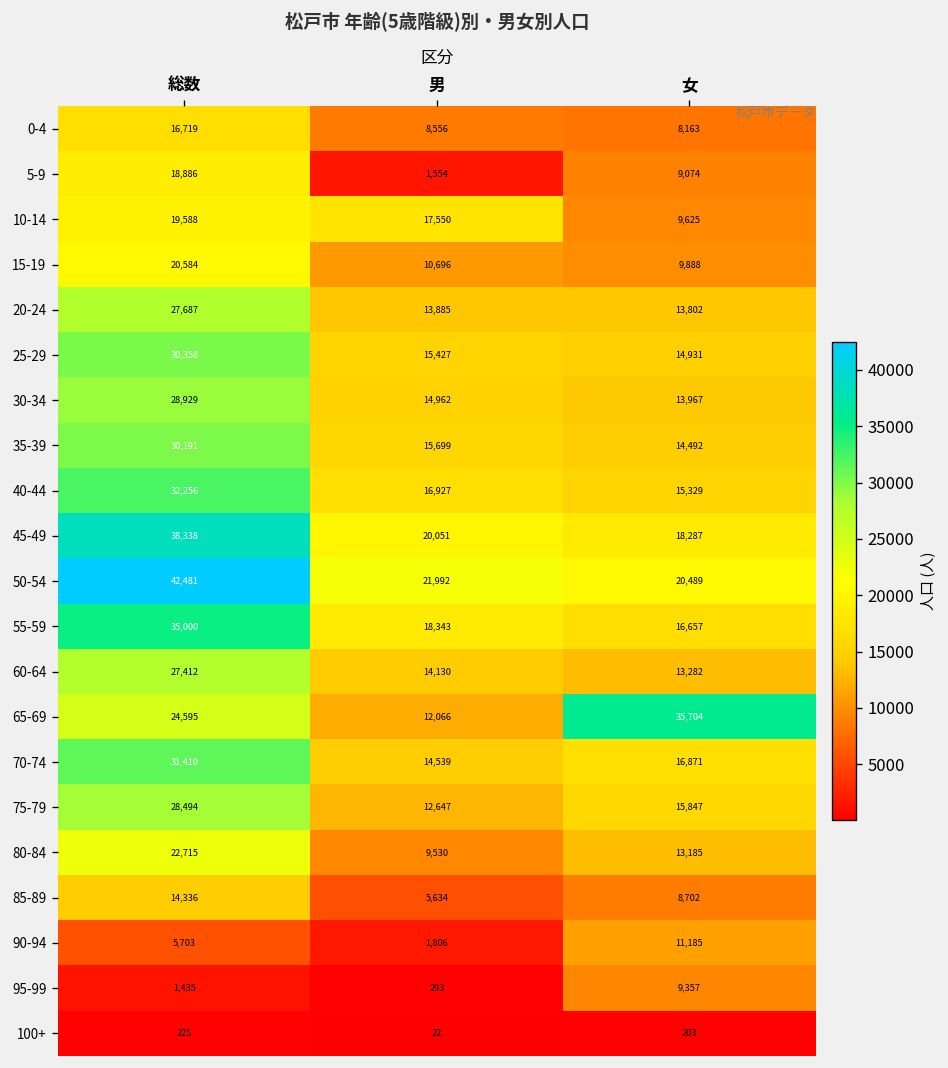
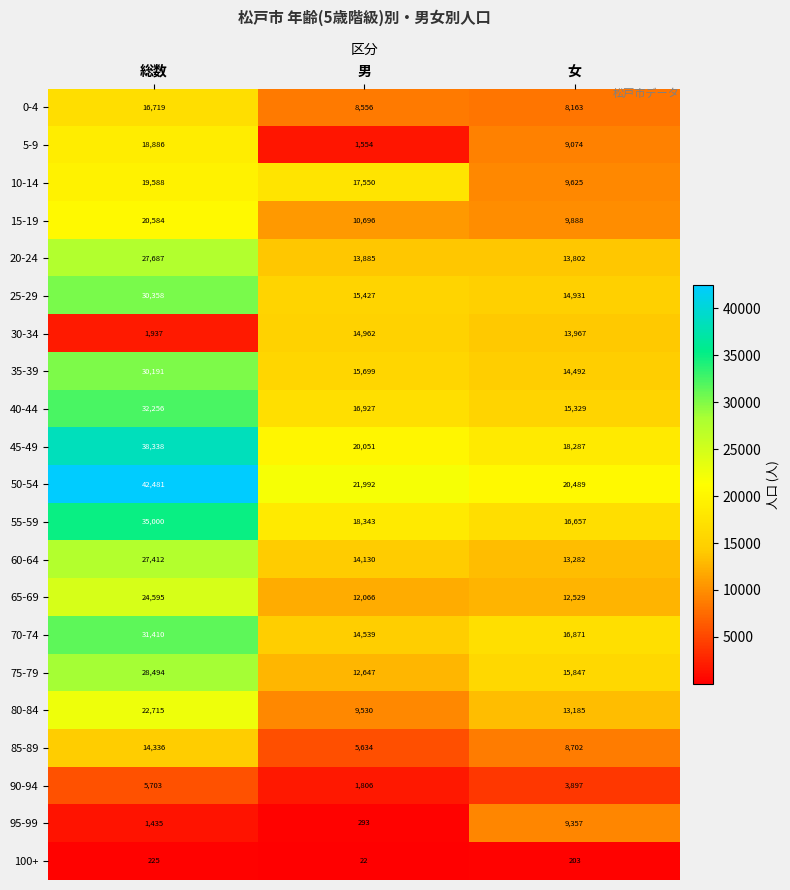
  {
    "0-4": {
      "総数": "16,719",
      "男": "8,556"
    },
    "5-9": {
      "総数": "18,886",
      "男": "1,554",
      "女": "9,074"
    },
    "10-14": {
      "総数": "19,588",
      "男": "17,550",
      "女": "9,625"
    },
    "15-19": {
      "総数": "20,584",
      "男": "10,696",
      "女": "9,888"
    },
    "20-24": {
      "総数": "27,687",
      "男": "13,885",
      "女": "13,802"
    },
    "25-29": {
      "総数": "30,358",
      "男": "15,427",
      "女": "14,931"
    },
    "30-34": {
-     "総数": "28,929",
+     "総数": "1,937",
      "男": "14,962",
      "女": "13,967"
    },
    "35-39": {
      "総数": "30,191",
      "男": "15,699",
      "女": "14,492"
    },
    "40-44": {
      "総数": "32,256",
      "男": "16,927",
      "女": "15,329"
    },
    "45-49": {
      "総数": "38,338",
      "男": "20,051",
      "女": "18,287"
    },
    "50-54": {
      "総数": "42,481",
      "男": "21,992",
      "女": "20,489"
    },
    "55-59": {
      "総数": "35,000",
      "男": "18,343",
      "女": "16,657"
    },
    "60-64": {
      "総数": "27,412",
      "男": "14,130",
      "女": "13,282"
    },
    "65-69": {
      "総数": "24,595",
      "男": "12,066",
-     "女": "35,704"
+     "女": "12,529"
    },
    "70-74": {
      "総数": "31,410",
      "男": "14,539",
      "女": "16,871"
    },
    "75-79": {
      "総数": "28,494",
      "男": "12,647",
      "女": "15,847"
    },
    "80-84": {
      "総数": "22,715",
      "男": "9,530",
      "女": "13,185"
    },
    "85-89": {
      "総数": "14,336",
      "男": "5,634",
      "女": "8,702"
    },
    "90-94": {
      "総数": "5,703",
      "男": "1,806",
-     "女": "11,185"
+     "女": "3,897"
    },
    "95-99": {
      "総数": "1,435",
      "男": "293",
      "女": "9,357"
    },
    "100+": {
      "総数": "225",
      "男": "22",
      "女": "203"
    }
  }
